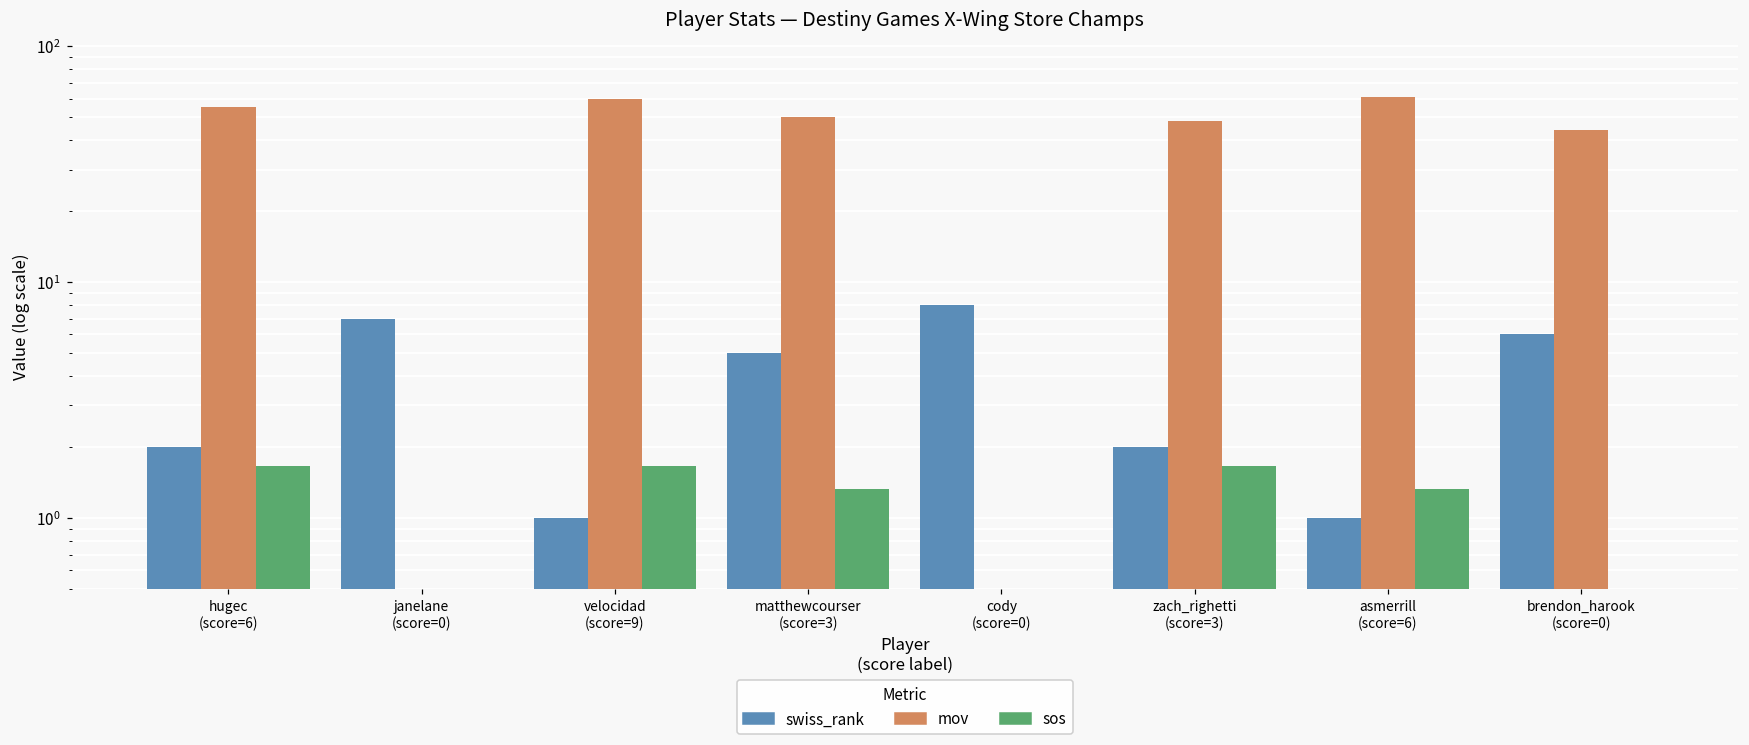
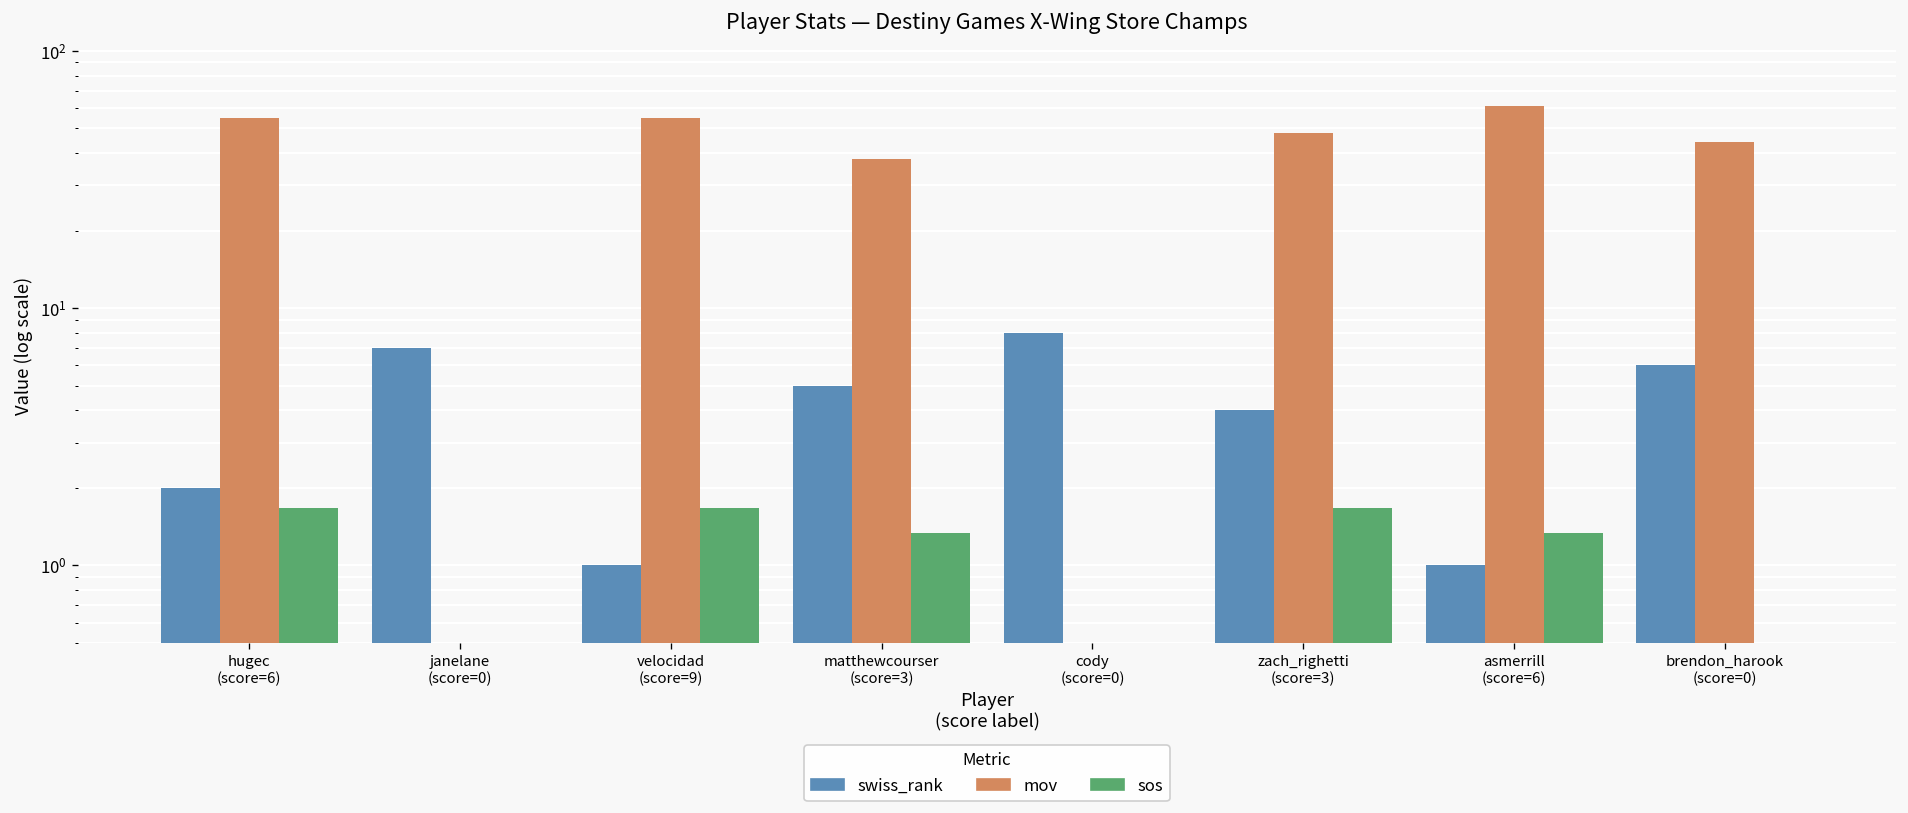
  {
    "swiss_rank": {
      "hugec (score=6)": 2,
      "janelane (score=0)": 7,
      "velocidad (score=9)": 1,
      "matthewcourser (score=3)": 5,
      "cody (score=0)": 8,
-     "zach_righetti (score=3)": 2,
+     "zach_righetti (score=3)": 4,
      "asmerrill (score=6)": 1,
      "brendon_harook (score=0)": 6
    },
    "mov": {
      "hugec (score=6)": 55,
-     "velocidad (score=9)": 60,
-     "matthewcourser (score=3)": 50,
+     "velocidad (score=9)": 55,
+     "matthewcourser (score=3)": 38,
      "zach_righetti (score=3)": 48,
      "asmerrill (score=6)": 61,
      "brendon_harook (score=0)": 44
    },
    "sos": {
      "hugec (score=6)": 1.7,
      "velocidad (score=9)": 1.7,
      "matthewcourser (score=3)": 1.3,
      "zach_righetti (score=3)": 1.7,
      "asmerrill (score=6)": 1.3
    }
  }
